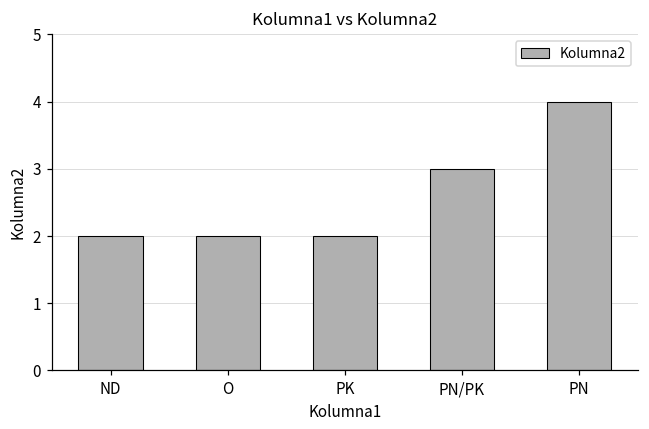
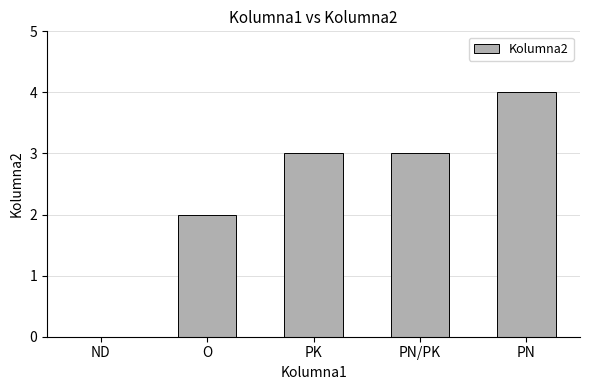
  {
-   "ND": 2,
+   "ND": 0,
    "O": 2,
-   "PK": 2,
+   "PK": 3,
    "PN/PK": 3,
    "PN": 4
  }
